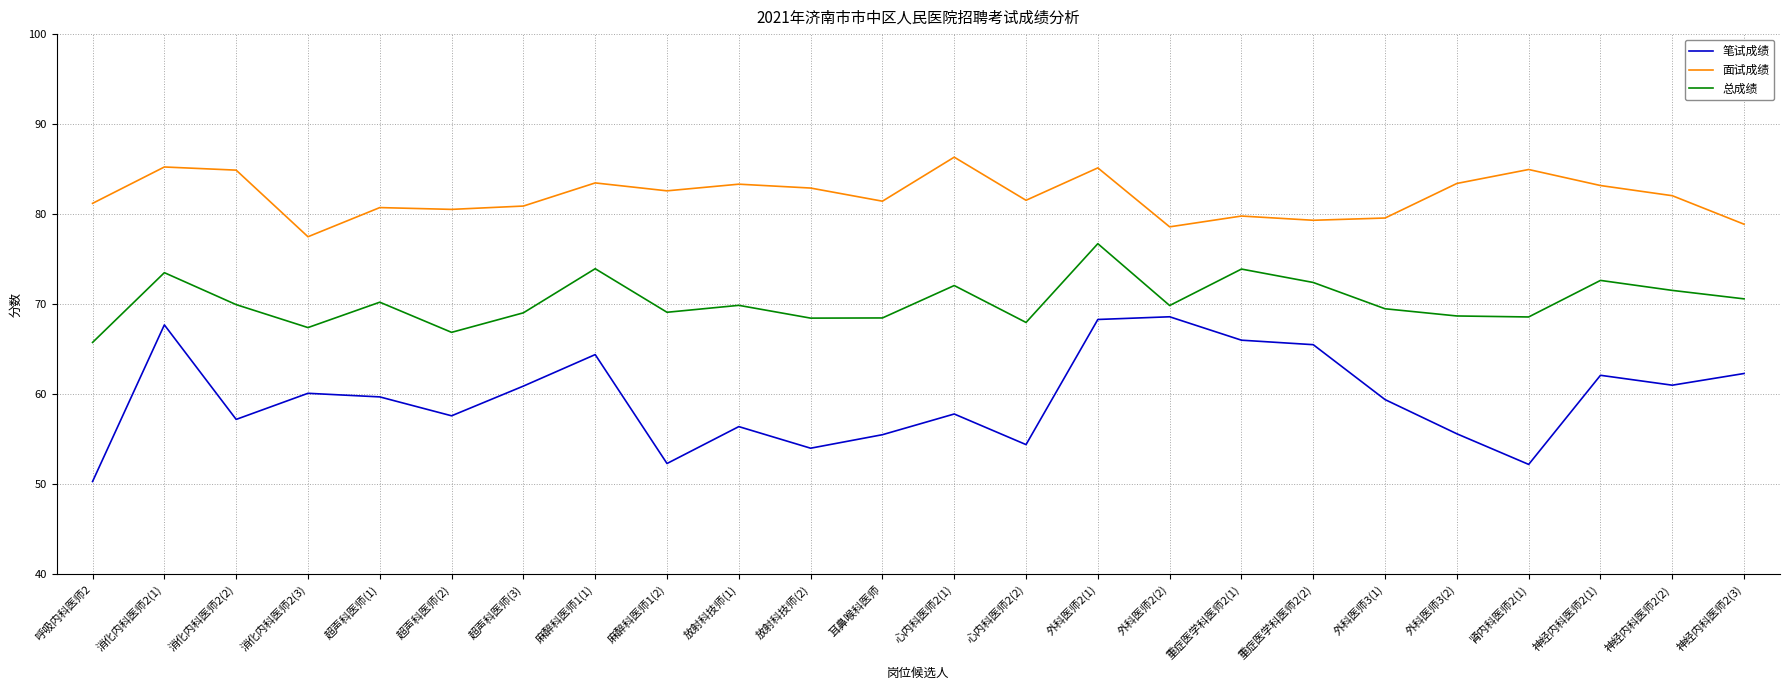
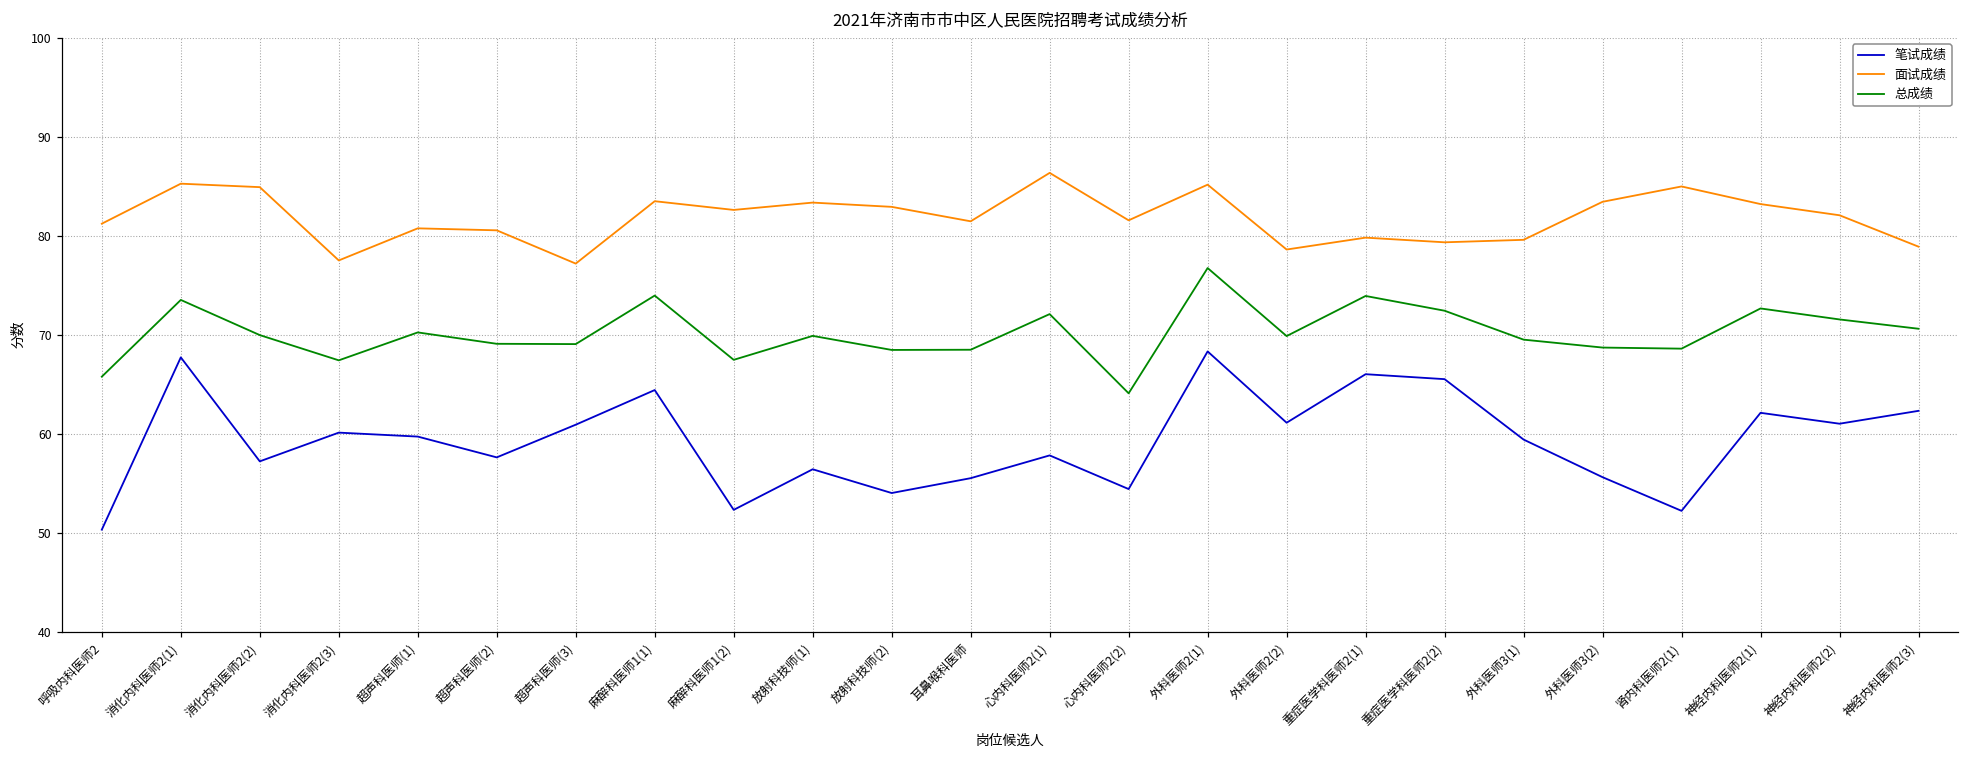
  {
    "笔试成绩": {
      "呼吸内科医师2": 50,
      "消化内科医师2(1)": 68,
      "消化内科医师2(2)": 57,
      "消化内科医师2(3)": 60,
      "超声科医师(1)": 60,
      "超声科医师(2)": 58,
      "超声科医师(3)": 61,
      "麻醉科医师1(1)": 64,
      "麻醉科医师1(2)": 52,
      "放射科技师(1)": 56,
      "放射科技师(2)": 54,
      "耳鼻喉科医师": 56,
      "心内科医师2(1)": 58,
      "心内科医师2(2)": 54,
      "外科医师2(1)": 68,
-     "外科医师2(2)": 69,
+     "外科医师2(2)": 61,
      "重症医学科医师2(1)": 66,
      "重症医学科医师2(2)": 66,
      "外科医师3(1)": 59,
      "外科医师3(2)": 56,
      "肾内科医师2(1)": 52,
      "神经内科医师2(1)": 62,
      "神经内科医师2(2)": 61,
      "神经内科医师2(3)": 62
    },
    "面试成绩": {
      "呼吸内科医师2": 81,
      "消化内科医师2(1)": 85,
      "消化内科医师2(2)": 85,
      "消化内科医师2(3)": 77,
      "超声科医师(1)": 81,
      "超声科医师(2)": 81,
-     "超声科医师(3)": 81,
+     "超声科医师(3)": 77,
      "麻醉科医师1(1)": 83,
      "麻醉科医师1(2)": 83,
      "放射科技师(1)": 83,
      "放射科技师(2)": 83,
      "耳鼻喉科医师": 81,
      "心内科医师2(1)": 86,
      "心内科医师2(2)": 82,
      "外科医师2(1)": 85,
      "外科医师2(2)": 79,
      "重症医学科医师2(1)": 80,
      "重症医学科医师2(2)": 79,
      "外科医师3(1)": 80,
      "外科医师3(2)": 83,
      "肾内科医师2(1)": 85,
      "神经内科医师2(1)": 83,
      "神经内科医师2(2)": 82,
      "神经内科医师2(3)": 79
    },
    "总成绩": {
      "呼吸内科医师2": 66,
      "消化内科医师2(1)": 74,
      "消化内科医师2(2)": 70,
      "消化内科医师2(3)": 67,
      "超声科医师(1)": 70,
-     "超声科医师(2)": 67,
+     "超声科医师(2)": 69,
      "超声科医师(3)": 69,
      "麻醉科医师1(1)": 74,
-     "麻醉科医师1(2)": 69,
+     "麻醉科医师1(2)": 67,
      "放射科技师(1)": 70,
      "放射科技师(2)": 68,
      "耳鼻喉科医师": 68,
      "心内科医师2(1)": 72,
-     "心内科医师2(2)": 68,
+     "心内科医师2(2)": 64,
      "外科医师2(1)": 77,
      "外科医师2(2)": 70,
      "重症医学科医师2(1)": 74,
      "重症医学科医师2(2)": 72,
      "外科医师3(1)": 69,
      "外科医师3(2)": 69,
      "肾内科医师2(1)": 69,
      "神经内科医师2(1)": 73,
      "神经内科医师2(2)": 72,
      "神经内科医师2(3)": 71
    }
  }
